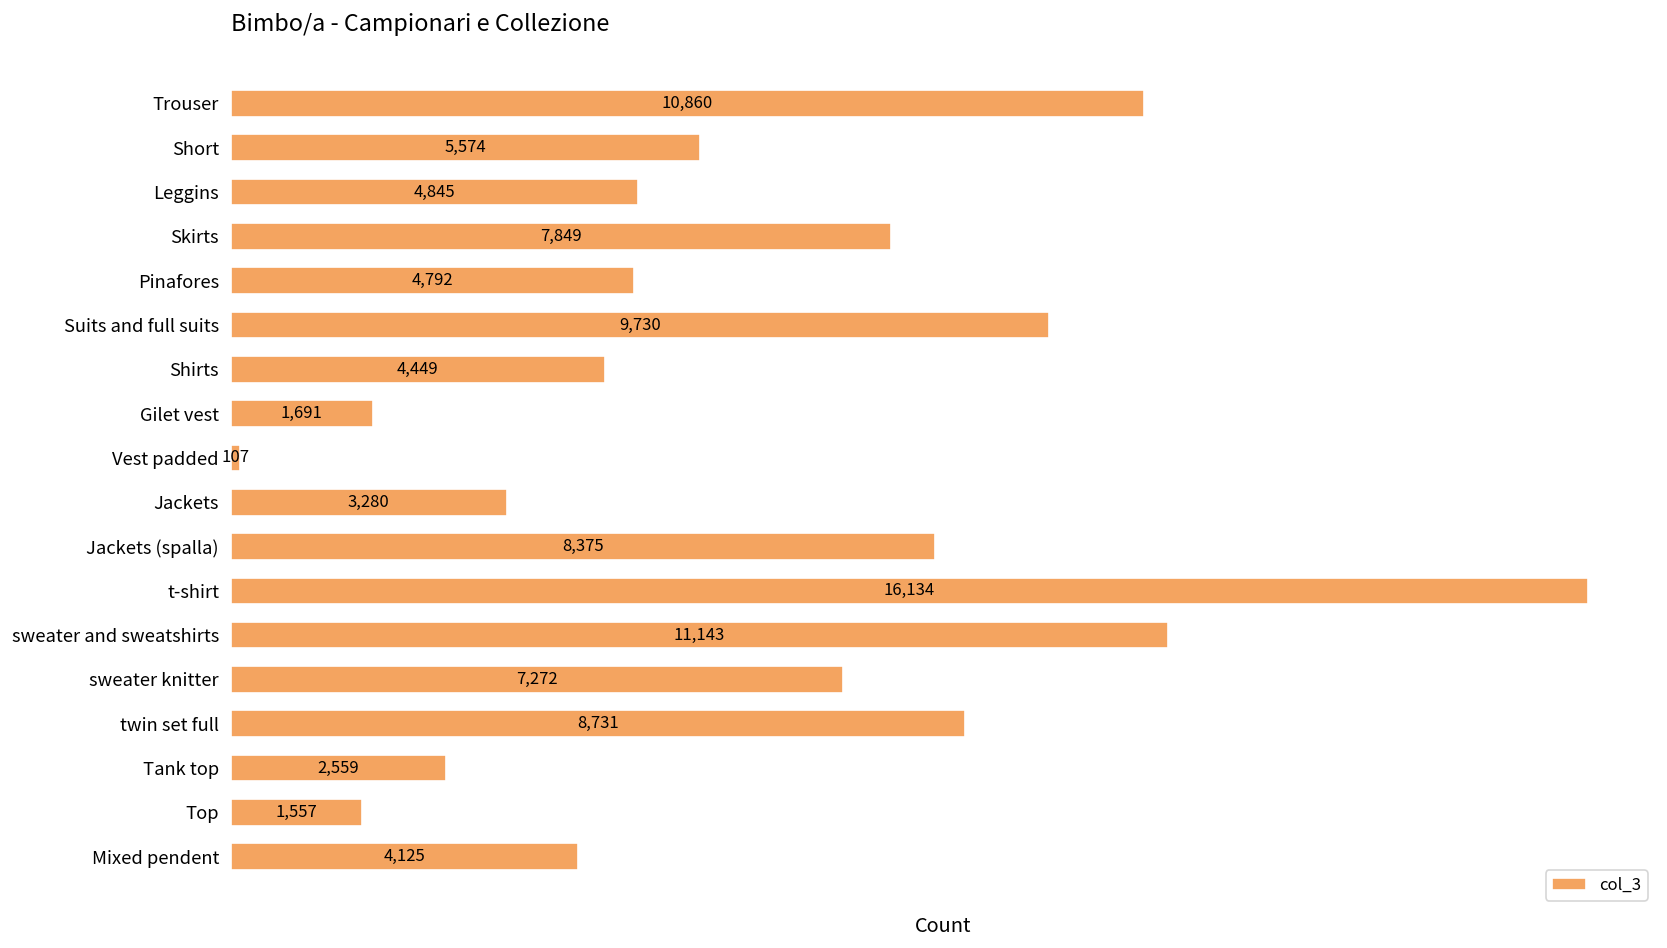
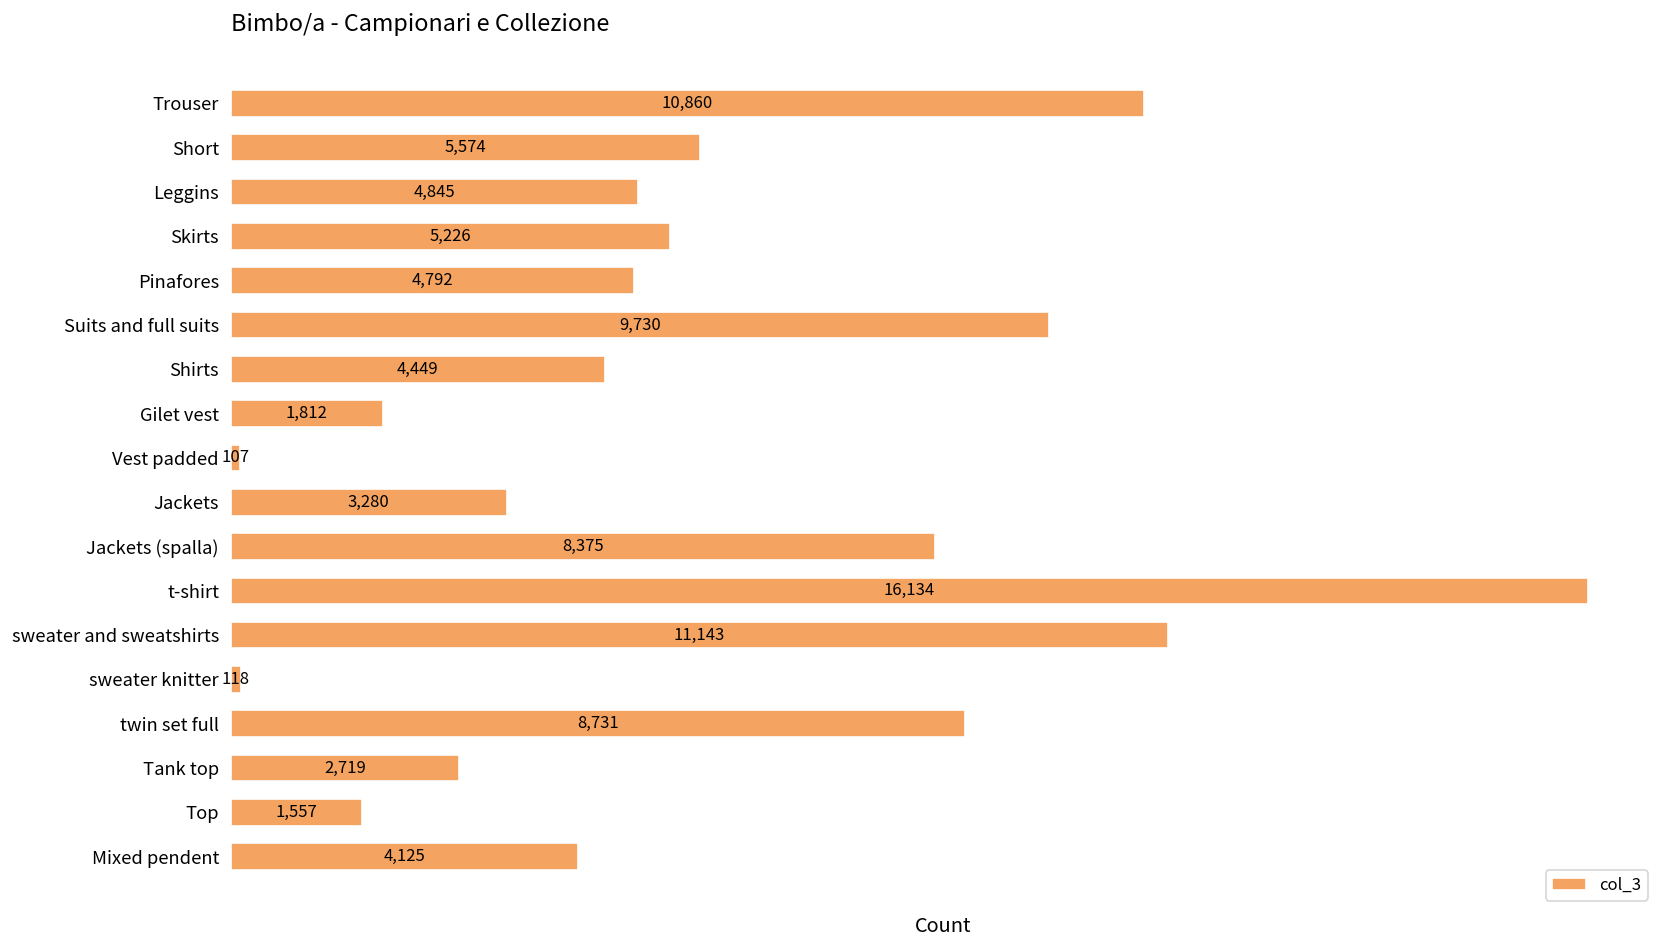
  {
    "Trouser": "10,860",
    "Short": "5,574",
    "Leggins": "4,845",
-   "Skirts": "7,849",
+   "Skirts": "5,226",
    "Pinafores": "4,792",
    "Suits and full suits": "9,730",
    "Shirts": "4,449",
-   "Gilet vest": "1,691",
+   "Gilet vest": "1,812",
    "Vest padded": "107",
    "Jackets": "3,280",
    "Jackets (spalla)": "8,375",
    "t-shirt": "16,134",
    "sweater and sweatshirts": "11,143",
-   "sweater knitter": "7,272",
+   "sweater knitter": "118",
    "twin set full": "8,731",
-   "Tank top": "2,559",
+   "Tank top": "2,719",
    "Top": "1,557",
    "Mixed pendent": "4,125"
  }
